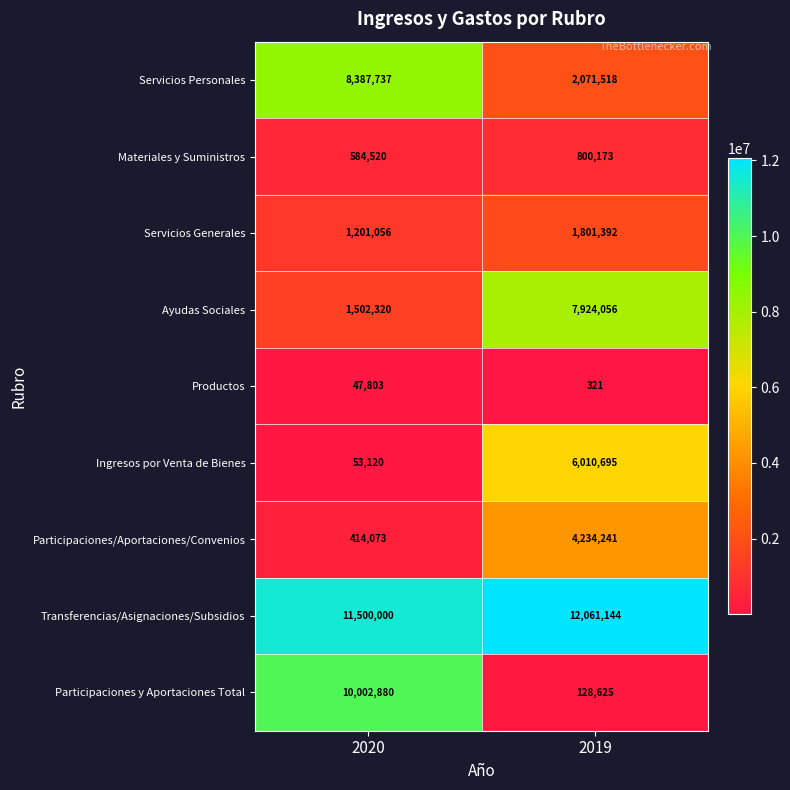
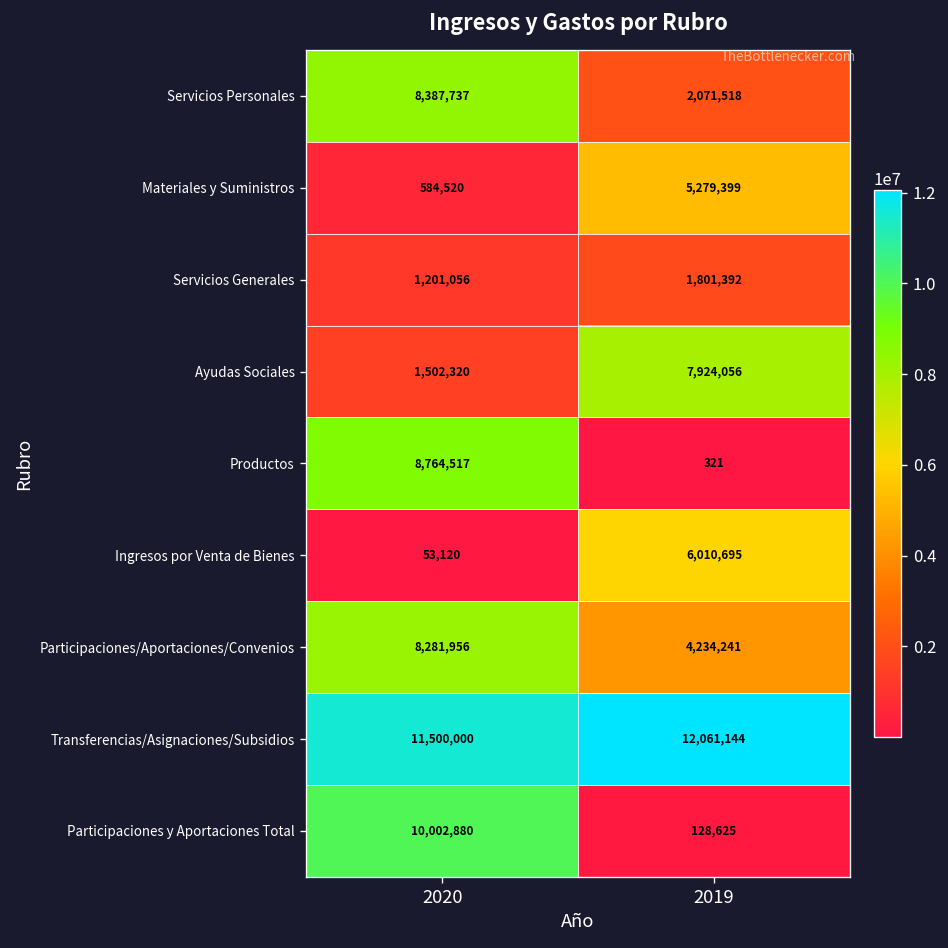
  {
    "Servicios Personales": {
      "2020": "8,387,737"
    },
    "Materiales y Suministros": {
      "2020": "584,520",
-     "2019": "800,173"
+     "2019": "5,279,399"
    },
    "Servicios Generales": {
      "2020": "1,201,056",
      "2019": "1,801,392"
    },
    "Ayudas Sociales": {
      "2020": "1,502,320",
      "2019": "7,924,056"
    },
    "Productos": {
-     "2020": "47,803",
+     "2020": "8,764,517",
      "2019": "321"
    },
    "Ingresos por Venta de Bienes": {
      "2020": "53,120",
      "2019": "6,010,695"
    },
    "Participaciones/Aportaciones/Convenios": {
-     "2020": "414,073",
+     "2020": "8,281,956",
      "2019": "4,234,241"
    },
    "Transferencias/Asignaciones/Subsidios": {
      "2020": "11,500,000",
      "2019": "12,061,144"
    },
    "Participaciones y Aportaciones Total": {
      "2020": "10,002,880",
      "2019": "128,625"
    }
  }
